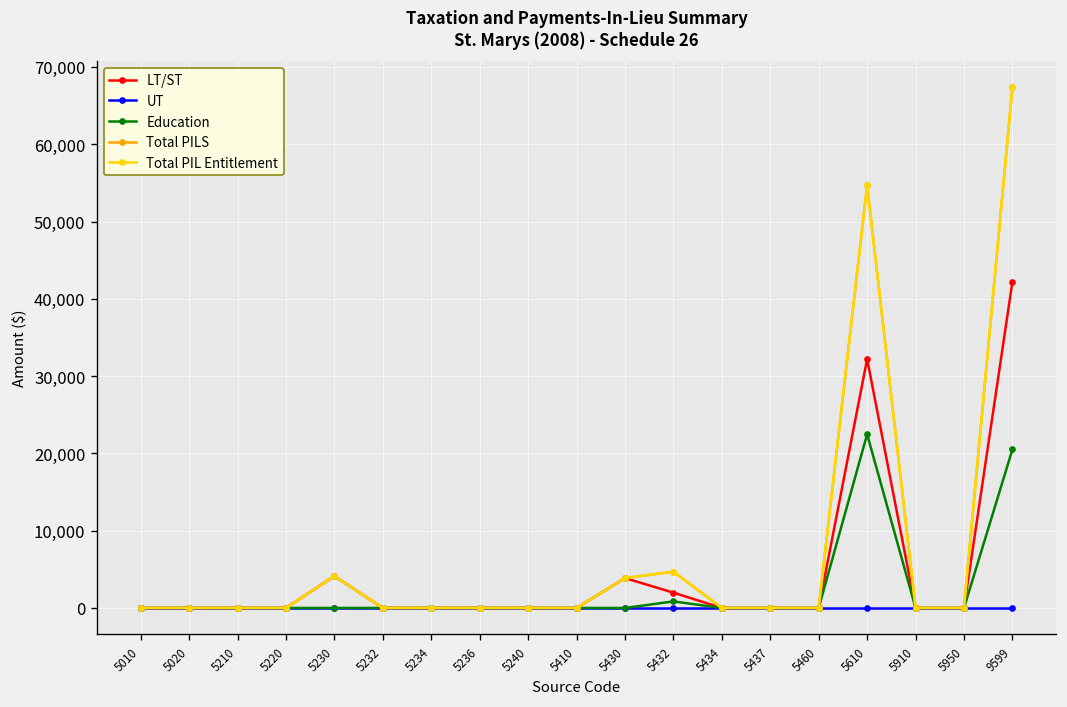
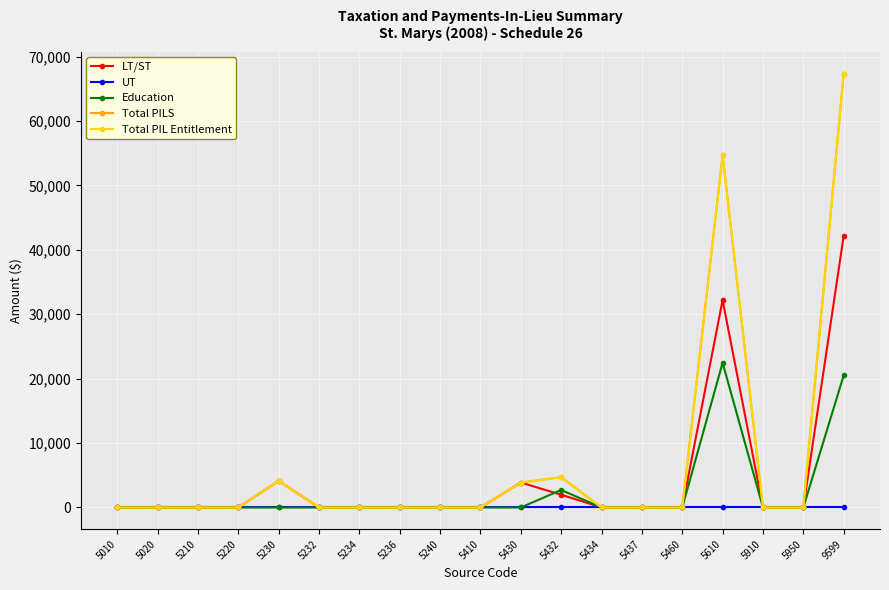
  {
    "LT/ST": {
      "5432": "2,000",
      "5610": "32,000",
      "9599": "42,000"
    },
    "UT": {
      "5432": "0",
      "5610": "0",
      "9599": "0"
    },
    "Education": {
-     "5432": "1,000",
+     "5432": "3,000",
      "5610": "22,000",
      "9599": "21,000"
    },
    "Total PIL Entitlement": {
      "5432": "5,000",
      "5610": "55,000",
      "9599": "67,000"
    }
  }
